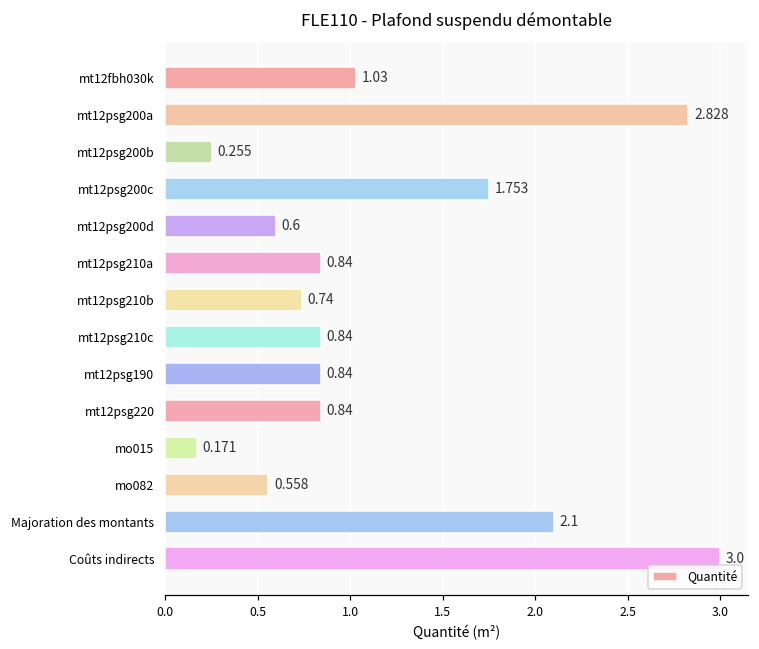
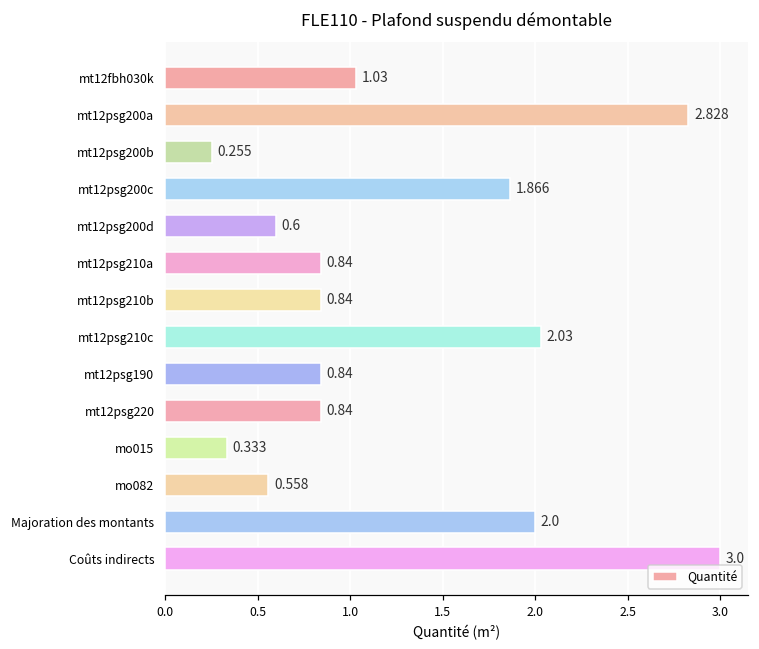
  {
    "mt12fbh030k": 1.03,
    "mt12psg200a": 2.828,
    "mt12psg200b": 0.255,
-   "mt12psg200c": 1.753,
+   "mt12psg200c": 1.866,
    "mt12psg200d": 0.6,
    "mt12psg210a": 0.84,
-   "mt12psg210b": 0.74,
-   "mt12psg210c": 0.84,
+   "mt12psg210b": 0.84,
+   "mt12psg210c": 2.03,
    "mt12psg190": 0.84,
    "mt12psg220": 0.84,
-   "mo015": 0.171,
+   "mo015": 0.333,
    "mo082": 0.558,
-   "Majoration des montants": 2.1,
+   "Majoration des montants": 2.0,
    "Coûts indirects": 3.0
  }
